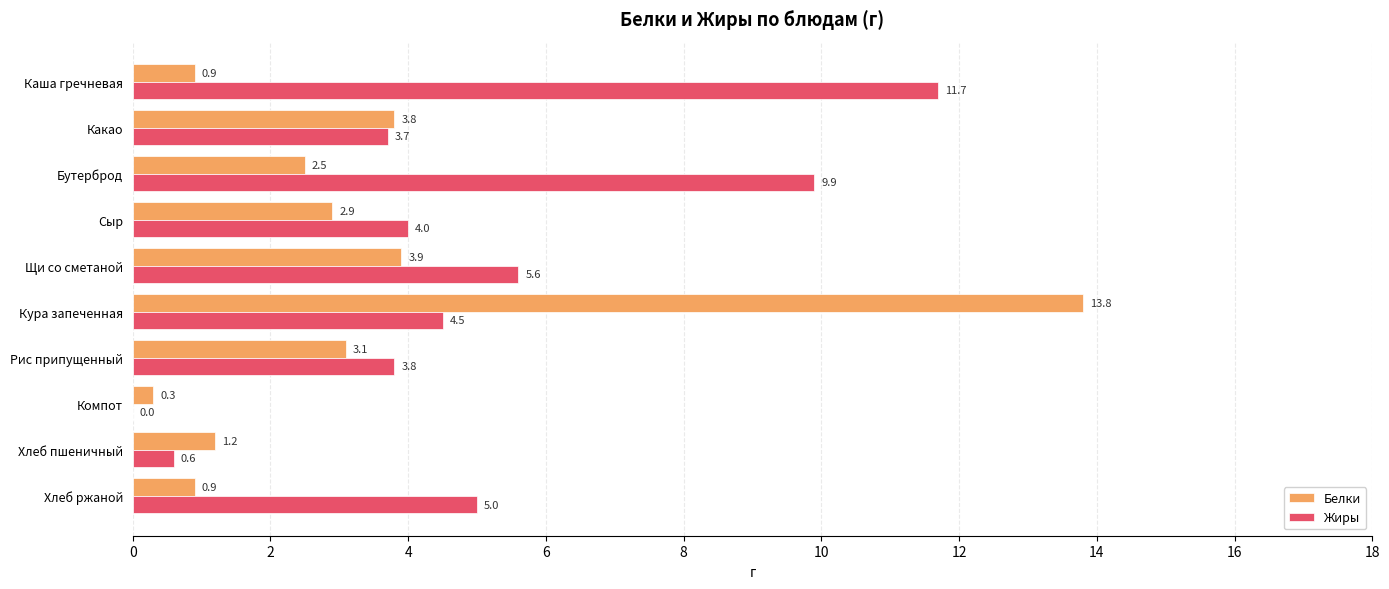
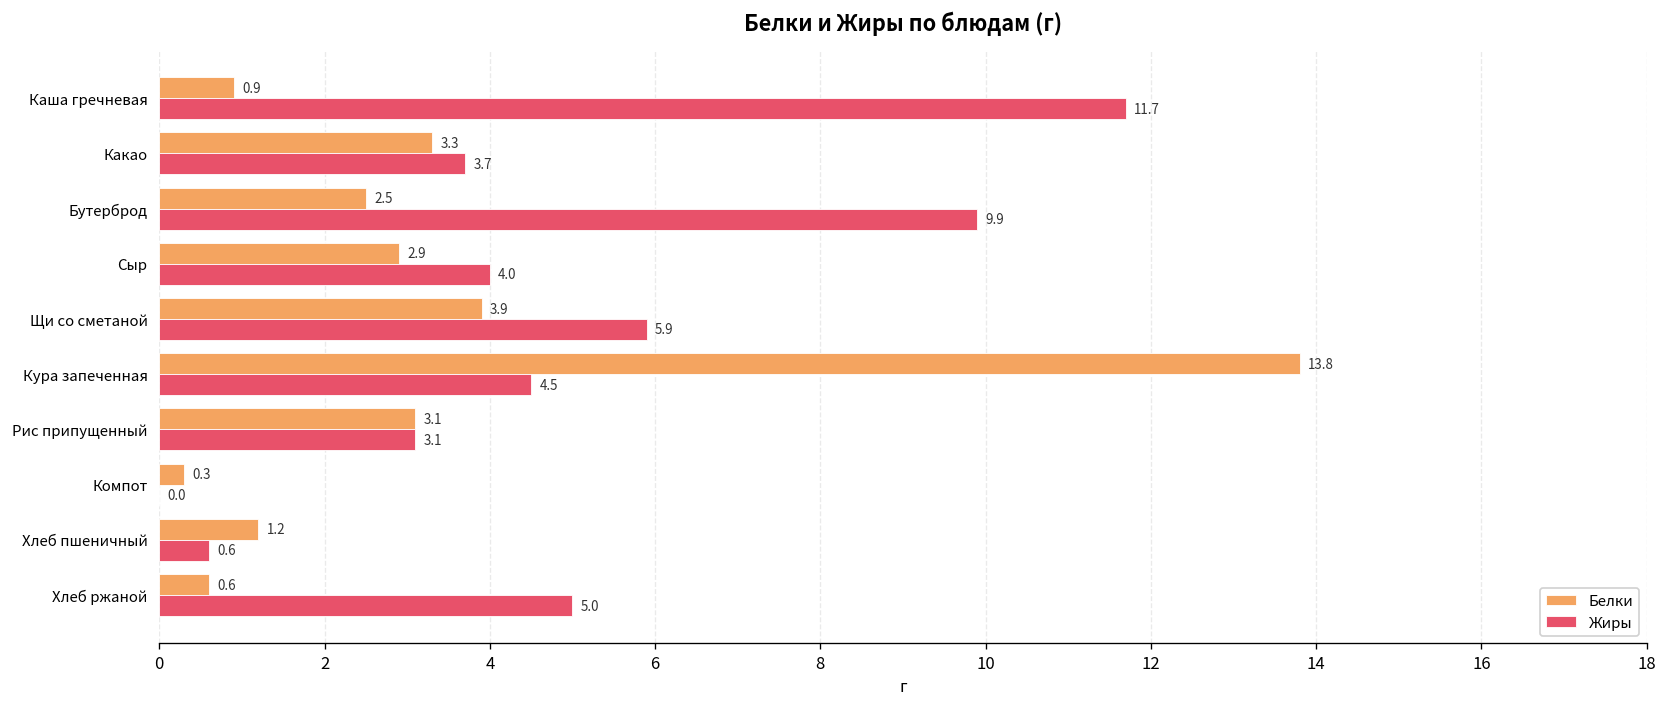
  {
    "Белки": {
      "Каша гречневая": 0.9,
-     "Какао": 3.8,
+     "Какао": 3.3,
      "Бутерброд": 2.5,
      "Сыр": 2.9,
      "Щи со сметаной": 3.9,
      "Кура запеченная": 13.8,
      "Рис припущенный": 3.1,
      "Компот": 0.3,
      "Хлеб пшеничный": 1.2,
-     "Хлеб ржаной": 0.9
+     "Хлеб ржаной": 0.6
    },
    "Жиры": {
      "Каша гречневая": 11.7,
      "Какао": 3.7,
      "Бутерброд": 9.9,
      "Сыр": 4.0,
-     "Щи со сметаной": 5.6,
+     "Щи со сметаной": 5.9,
      "Кура запеченная": 4.5,
-     "Рис припущенный": 3.8,
+     "Рис припущенный": 3.1,
      "Компот": 0.0,
      "Хлеб пшеничный": 0.6,
      "Хлеб ржаной": 5.0
    }
  }
